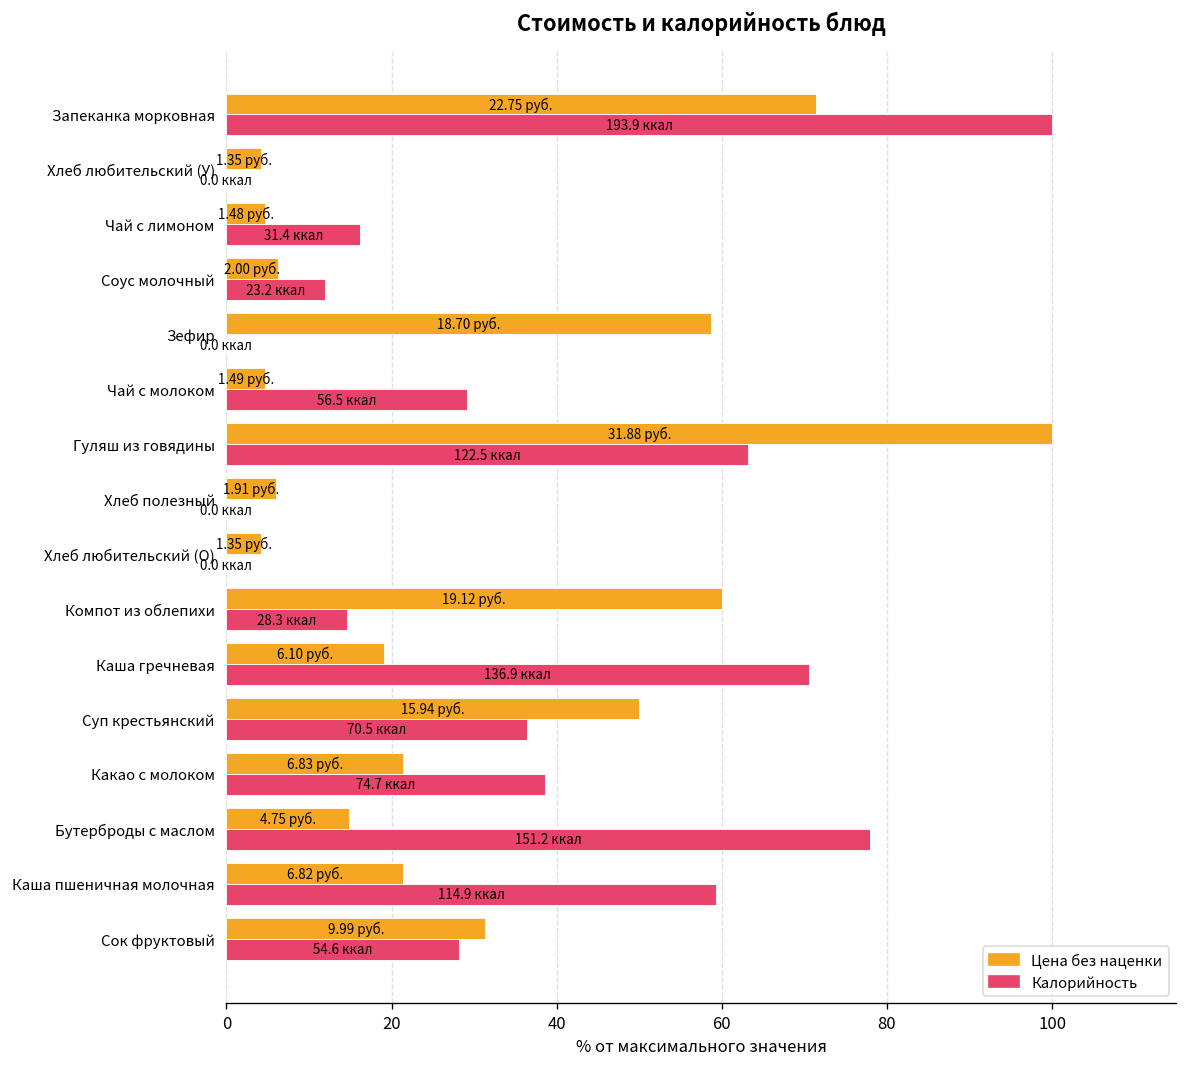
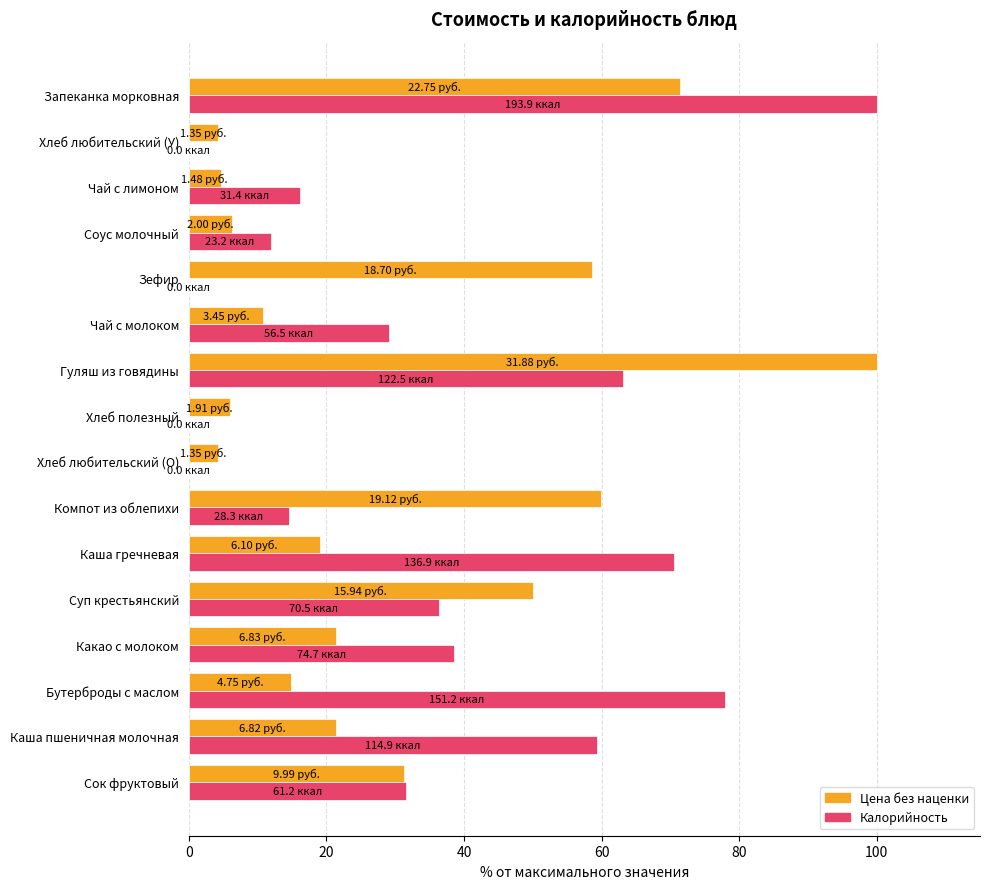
  {
    "Цена без наценки": {
-     "Чай с молоком": 1.49
+     "Чай с молоком": 3.45
    },
    "Калорийность": {
      "Хлеб любительский (У)": 0.0,
      "Зефир": 0.0,
      "Хлеб полезный": 0.0,
      "Хлеб любительский (О)": 0.0,
-     "Сок фруктовый": 54.6
+     "Сок фруктовый": 61.2
    }
  }
